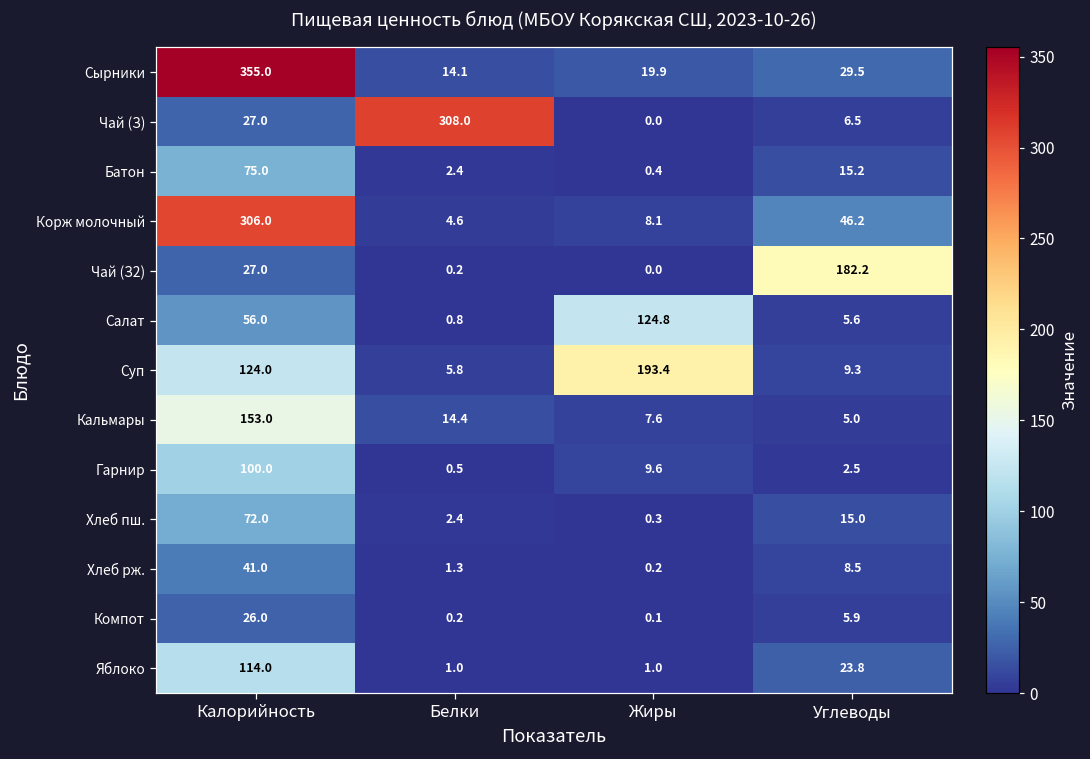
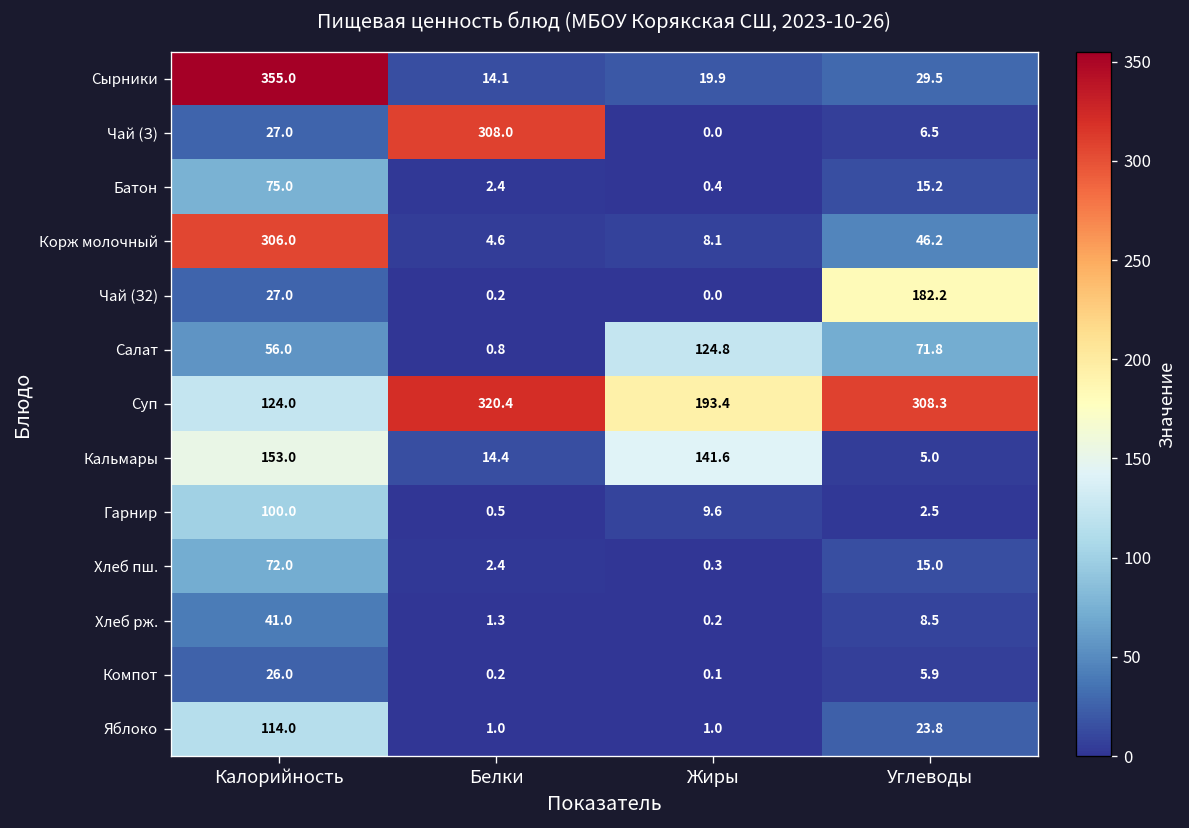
  {
    "Сырники": {
      "Калорийность": 355.0,
      "Белки": 14.1,
      "Жиры": 19.9,
      "Углеводы": 29.5
    },
    "Чай (З)": {
      "Калорийность": 27.0,
      "Белки": 308.0,
      "Жиры": 0.0,
      "Углеводы": 6.5
    },
    "Батон": {
      "Калорийность": 75.0,
      "Белки": 2.4,
      "Жиры": 0.4,
      "Углеводы": 15.2
    },
    "Корж молочный": {
      "Калорийность": 306.0,
      "Белки": 4.6,
      "Жиры": 8.1,
      "Углеводы": 46.2
    },
    "Чай (З2)": {
      "Калорийность": 27.0,
      "Белки": 0.2,
      "Жиры": 0.0,
      "Углеводы": 182.2
    },
    "Салат": {
      "Калорийность": 56.0,
      "Белки": 0.8,
      "Жиры": 124.8,
-     "Углеводы": 5.6
+     "Углеводы": 71.8
    },
    "Суп": {
      "Калорийность": 124.0,
-     "Белки": 5.8,
+     "Белки": 320.4,
      "Жиры": 193.4,
-     "Углеводы": 9.3
+     "Углеводы": 308.3
    },
    "Кальмары": {
      "Калорийность": 153.0,
      "Белки": 14.4,
-     "Жиры": 7.6,
+     "Жиры": 141.6,
      "Углеводы": 5.0
    },
    "Гарнир": {
      "Калорийность": 100.0,
      "Белки": 0.5,
      "Жиры": 9.6,
      "Углеводы": 2.5
    },
    "Хлеб пш.": {
      "Калорийность": 72.0,
      "Белки": 2.4,
      "Жиры": 0.3,
      "Углеводы": 15.0
    },
    "Хлеб рж.": {
      "Калорийность": 41.0,
      "Белки": 1.3,
      "Жиры": 0.2,
      "Углеводы": 8.5
    },
    "Компот": {
      "Калорийность": 26.0,
      "Белки": 0.2,
      "Жиры": 0.1,
      "Углеводы": 5.9
    },
    "Яблоко": {
      "Калорийность": 114.0,
      "Белки": 1.0,
      "Жиры": 1.0,
      "Углеводы": 23.8
    }
  }
